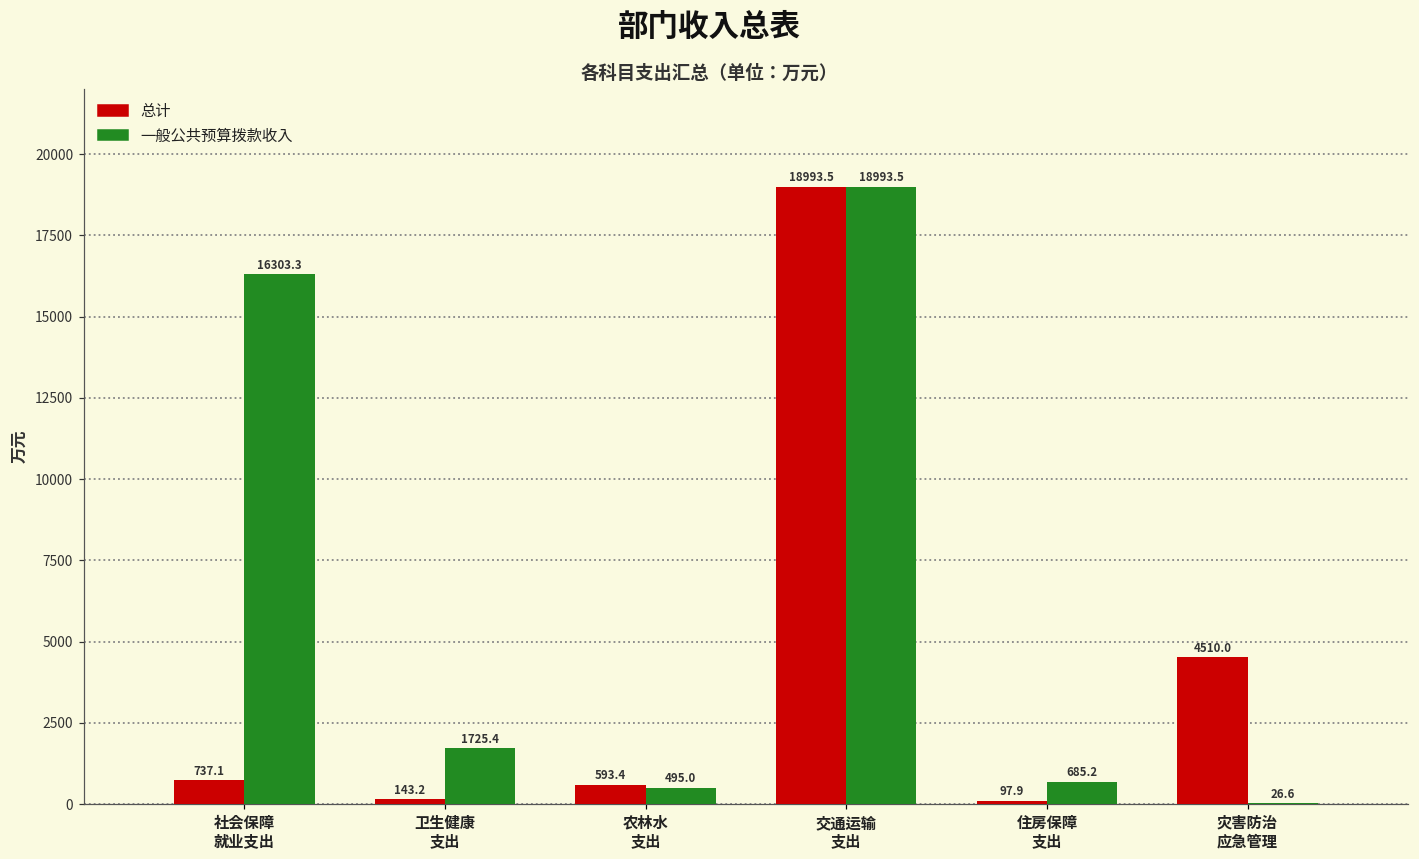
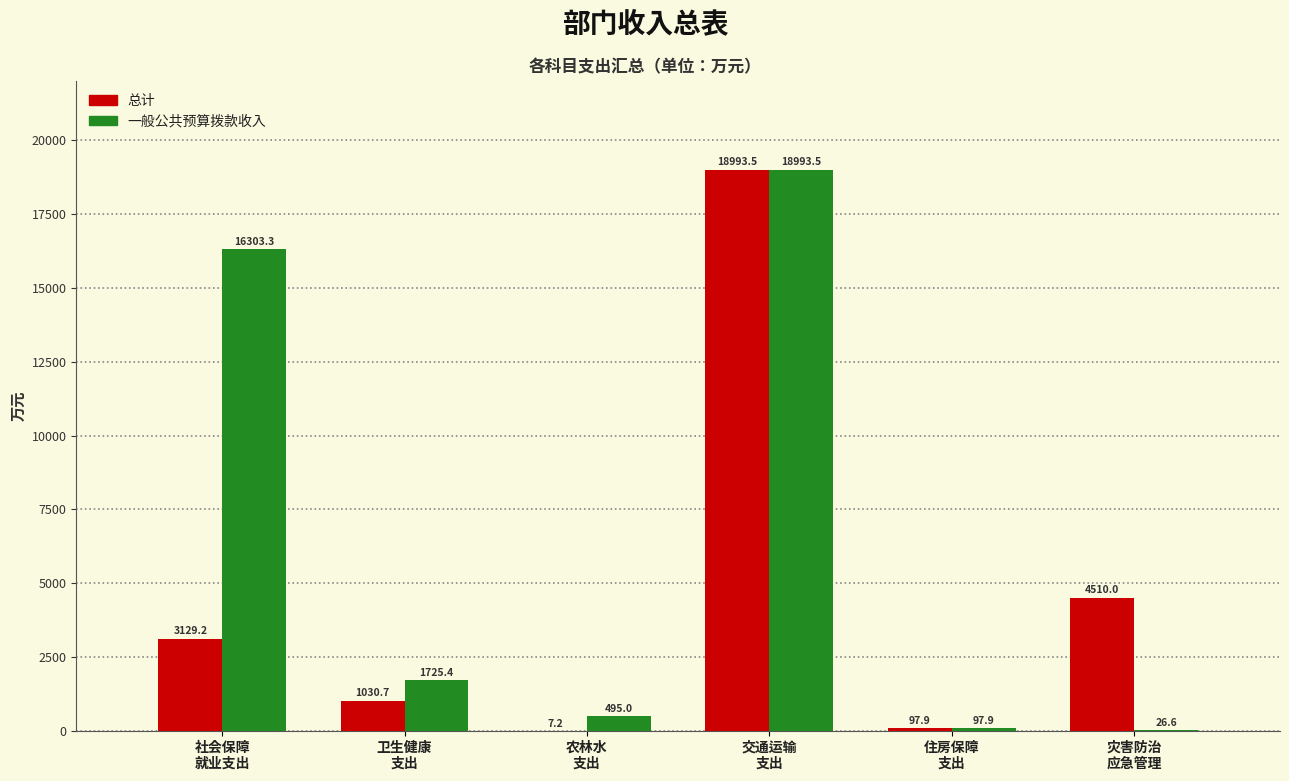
  {
    "总计": {
-     "社会保障 就业支出": 737.1,
-     "卫生健康 支出": 143.2,
-     "农林水 支出": 593.4,
+     "社会保障 就业支出": 3129.2,
+     "卫生健康 支出": 1030.7,
+     "农林水 支出": 7.2,
      "交通运输 支出": 18993.5,
      "住房保障 支出": 97.9,
      "灾害防治 应急管理": 4510.0
    },
    "一般公共预算拨款收入": {
      "社会保障 就业支出": 16303.3,
      "卫生健康 支出": 1725.4,
      "农林水 支出": 495.0,
      "交通运输 支出": 18993.5,
-     "住房保障 支出": 685.2,
+     "住房保障 支出": 97.9,
      "灾害防治 应急管理": 26.6
    }
  }
